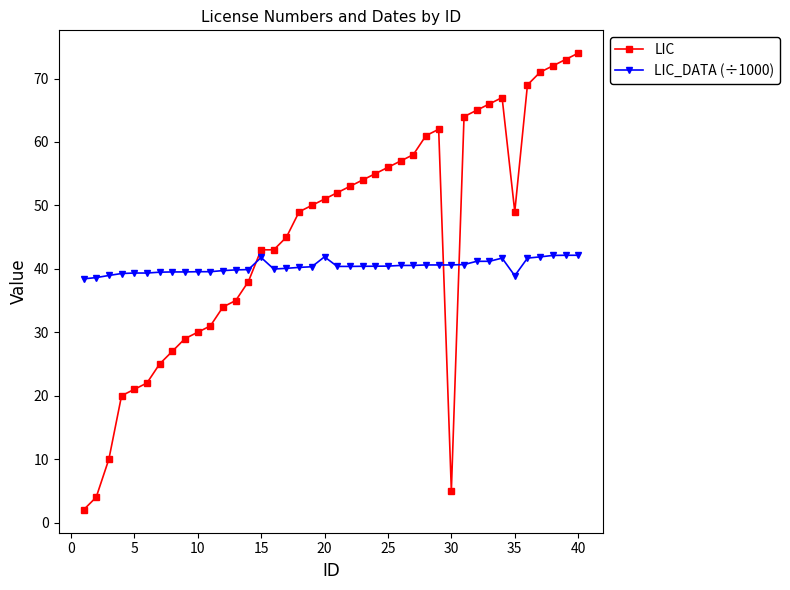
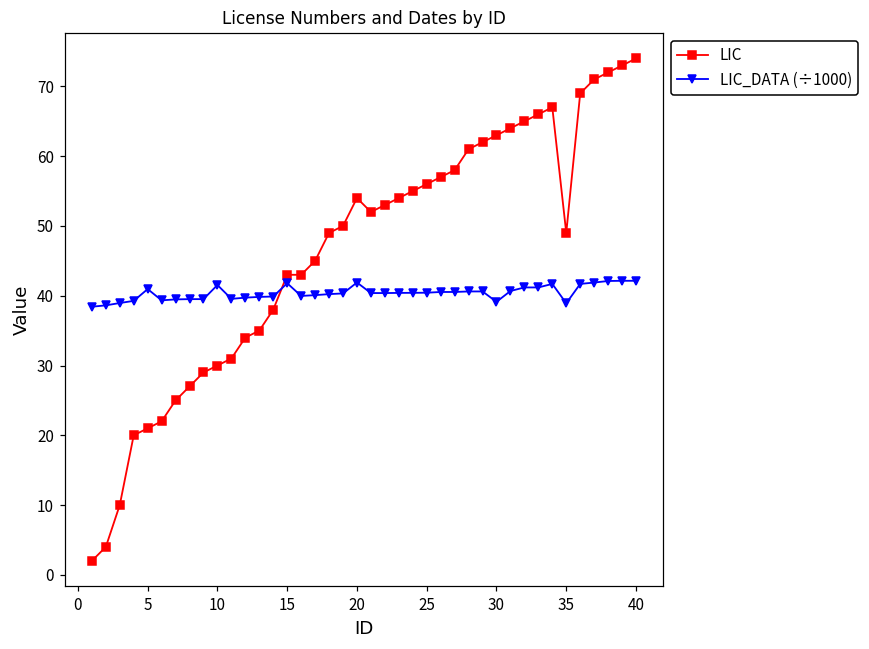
  {
    "LIC": {
      "5": 21,
      "10": 30,
      "15": 43,
-     "20": 51,
+     "20": 54,
      "25": 56,
-     "30": 5,
+     "30": 63,
      "35": 49,
      "40": 74
    },
    "LIC_DATA (÷1000)": {
-     "5": 39,
-     "10": 40,
+     "5": 41,
+     "10": 42,
      "15": 42,
      "20": 42,
      "25": 40,
-     "30": 41,
+     "30": 39,
      "35": 39,
      "40": 42
    }
  }
